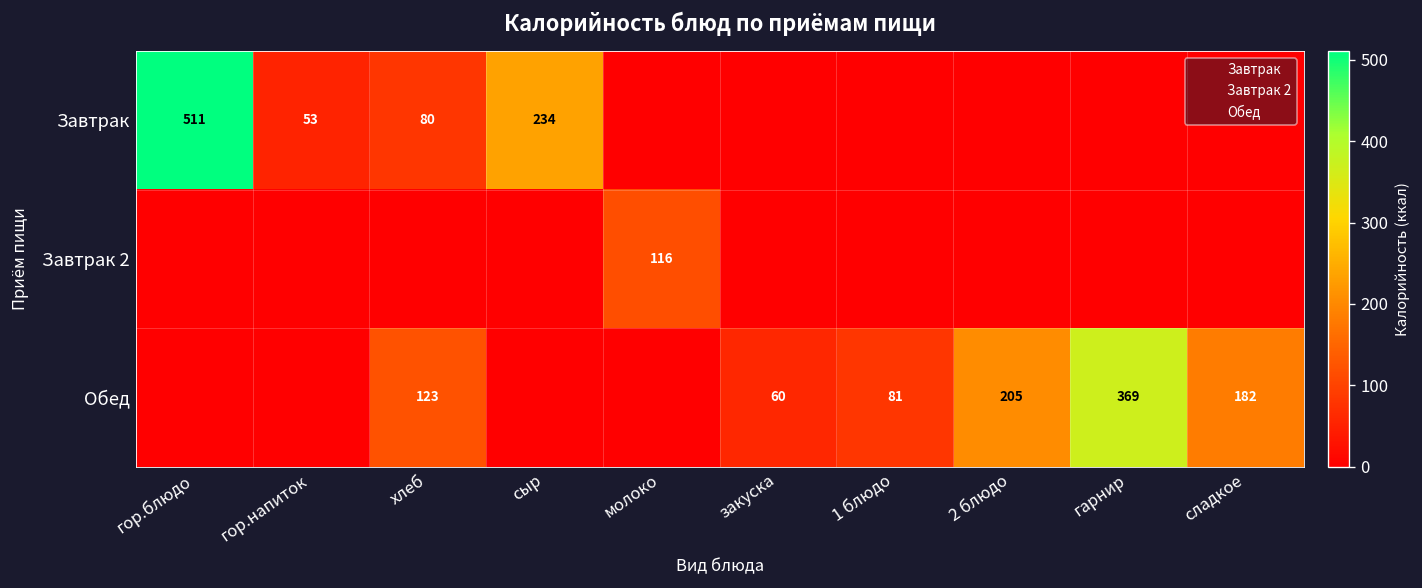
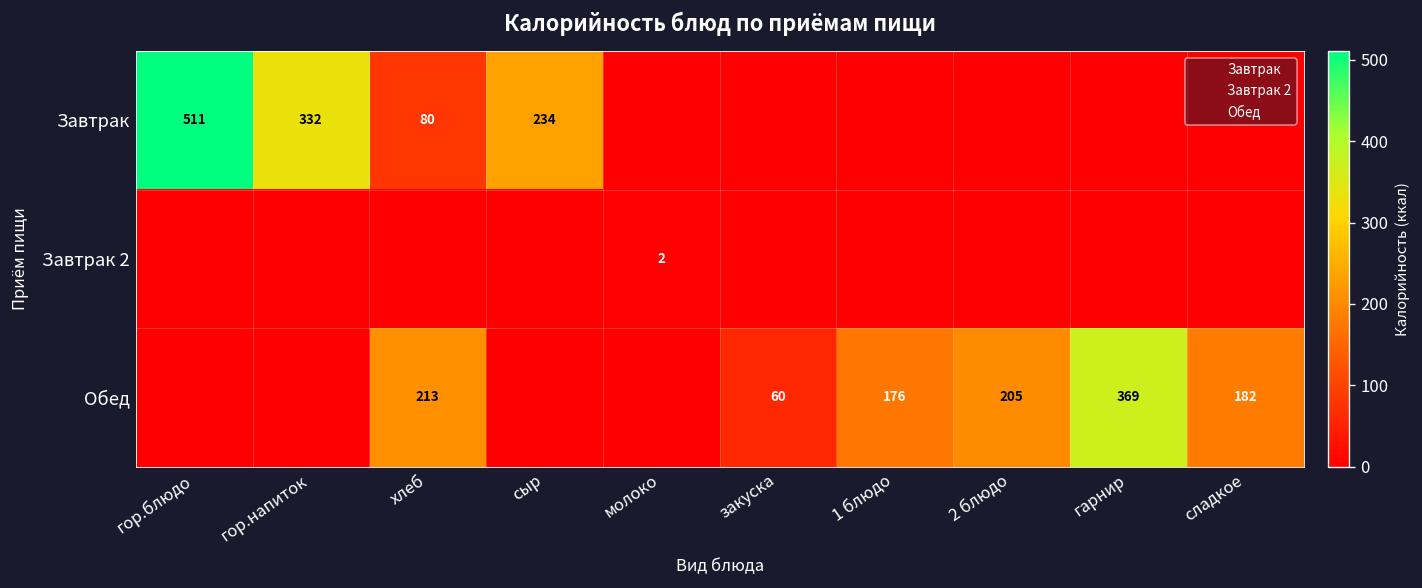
  {
    "Завтрак": {
      "гор.блюдо": 511,
-     "гор.напиток": 53,
+     "гор.напиток": 332,
      "хлеб": 80,
      "сыр": 234
    },
    "Завтрак 2": {
-     "молоко": 116
+     "молоко": 2
    },
    "Обед": {
-     "хлеб": 123,
+     "хлеб": 213,
      "закуска": 60,
-     "1 блюдо": 81,
+     "1 блюдо": 176,
      "2 блюдо": 205,
      "гарнир": 369,
      "сладкое": 182
    }
  }
